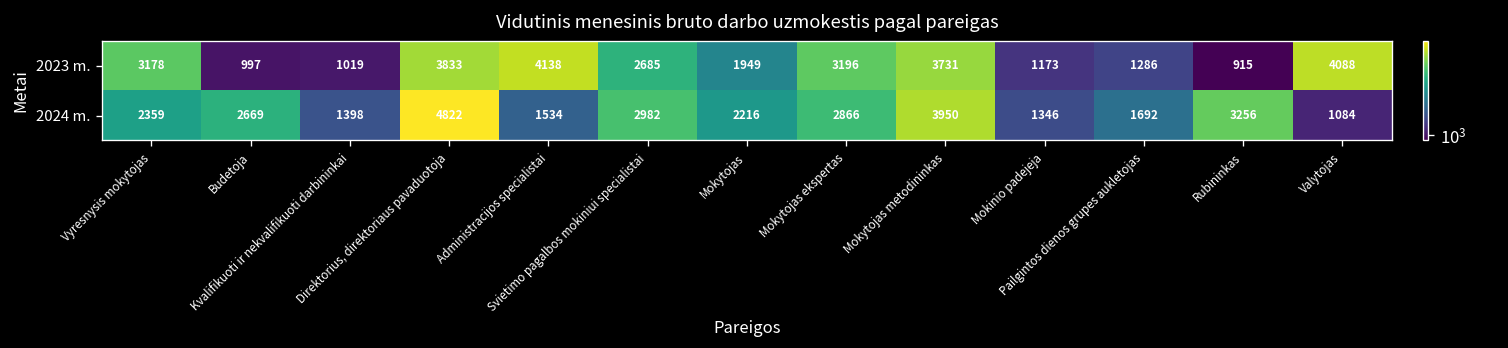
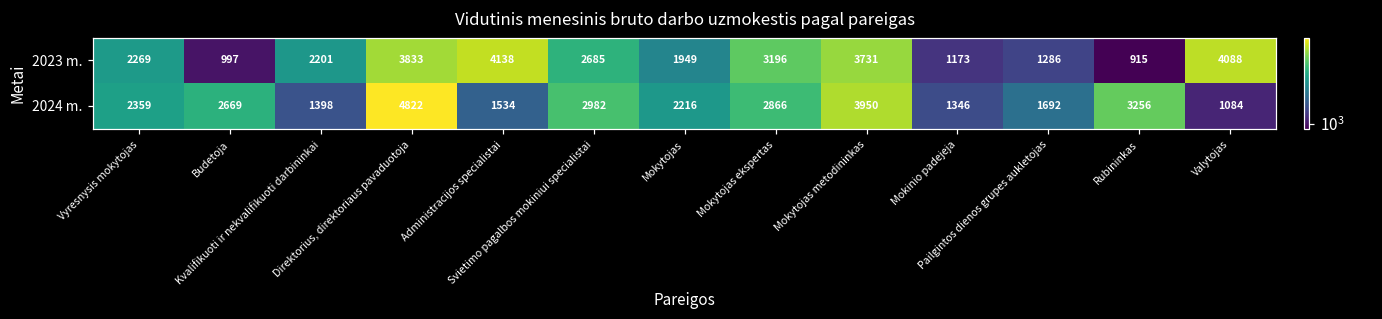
  {
    "2023 m.": {
-     "Vyresnysis mokytojas": 3178,
+     "Vyresnysis mokytojas": 2269,
      "Budetoja": 997,
-     "Kvalifikuoti ir nekvalifikuoti darbininkai": 1019,
+     "Kvalifikuoti ir nekvalifikuoti darbininkai": 2201,
      "Direktorius, direktoriaus pavaduotoja": 3833,
      "Administracijos specialistai": 4138,
      "Svietimo pagalbos mokiniui specialistai": 2685,
      "Mokytojas": 1949,
      "Mokytojas ekspertas": 3196,
      "Mokytojas metodininkas": 3731,
      "Mokinio padejeja": 1173,
      "Pailgintos dienos grupes aukletojas": 1286,
      "Rubininkas": 915,
      "Valytojas": 4088
    },
    "2024 m.": {
      "Vyresnysis mokytojas": 2359,
      "Budetoja": 2669,
      "Kvalifikuoti ir nekvalifikuoti darbininkai": 1398,
      "Direktorius, direktoriaus pavaduotoja": 4822,
      "Administracijos specialistai": 1534,
      "Svietimo pagalbos mokiniui specialistai": 2982,
      "Mokytojas": 2216,
      "Mokytojas ekspertas": 2866,
      "Mokytojas metodininkas": 3950,
      "Mokinio padejeja": 1346,
      "Pailgintos dienos grupes aukletojas": 1692,
      "Rubininkas": 3256,
      "Valytojas": 1084
    }
  }
